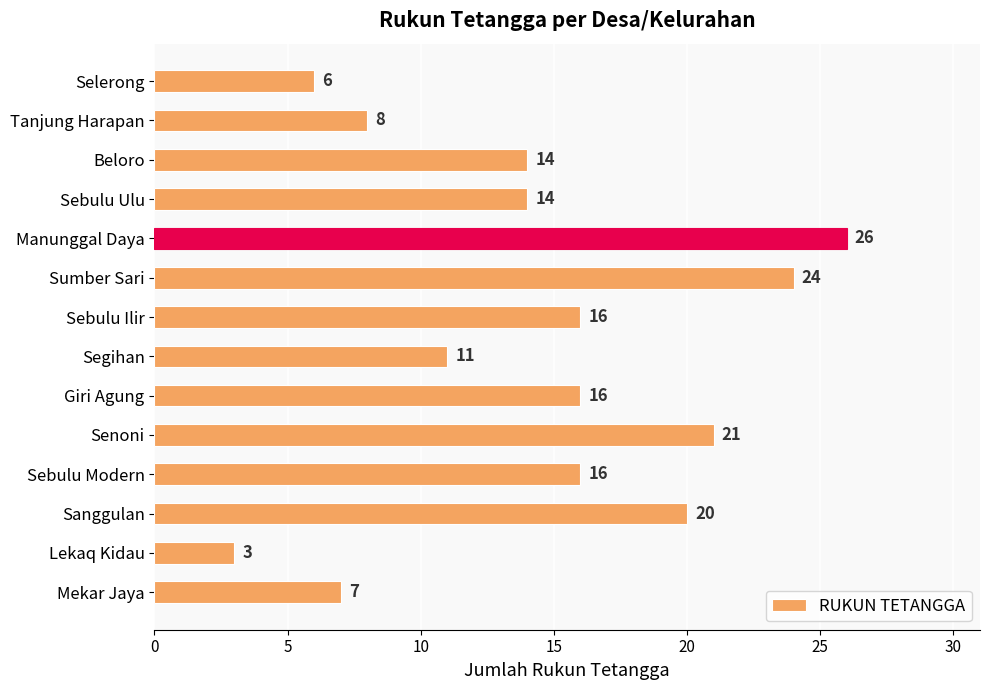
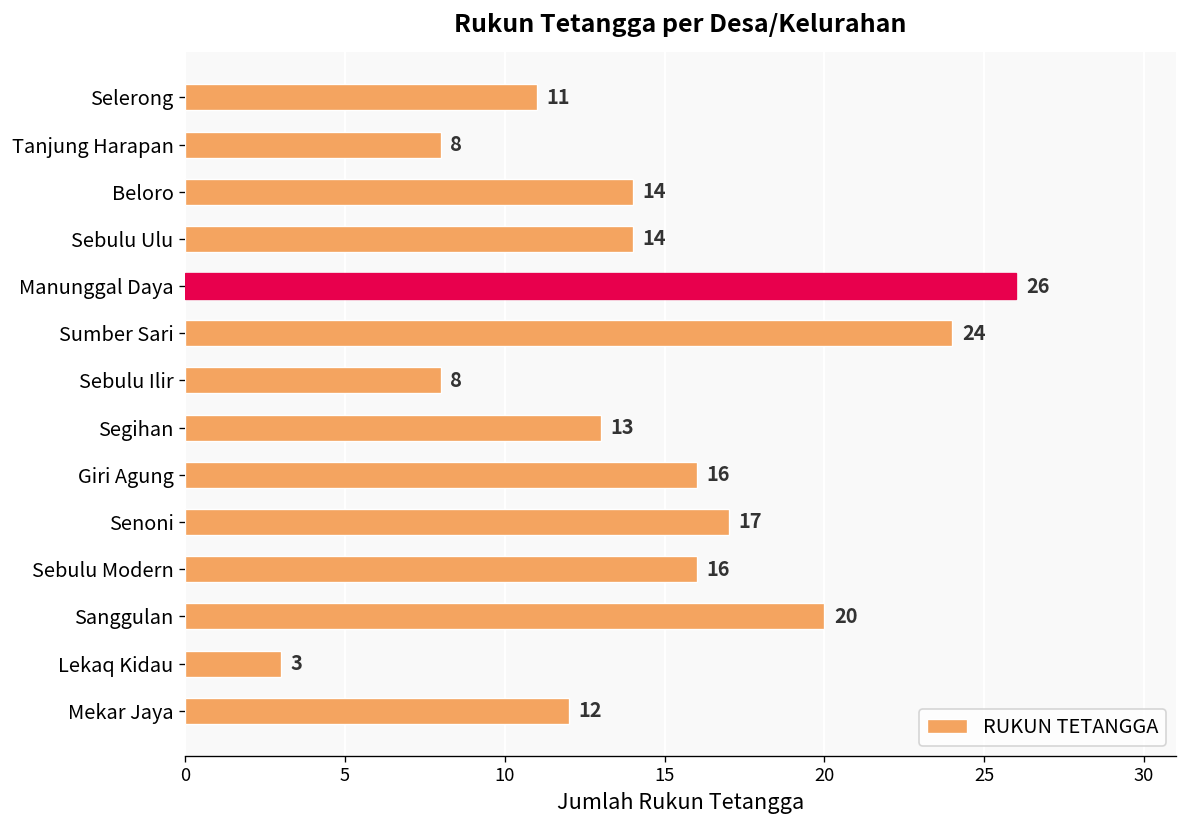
  {
-   "Selerong": 6,
+   "Selerong": 11,
    "Tanjung Harapan": 8,
    "Beloro": 14,
    "Sebulu Ulu": 14,
    "Manunggal Daya": 26,
    "Sumber Sari": 24,
-   "Sebulu Ilir": 16,
-   "Segihan": 11,
+   "Sebulu Ilir": 8,
+   "Segihan": 13,
    "Giri Agung": 16,
-   "Senoni": 21,
+   "Senoni": 17,
    "Sebulu Modern": 16,
    "Sanggulan": 20,
    "Lekaq Kidau": 3,
-   "Mekar Jaya": 7
+   "Mekar Jaya": 12
  }
